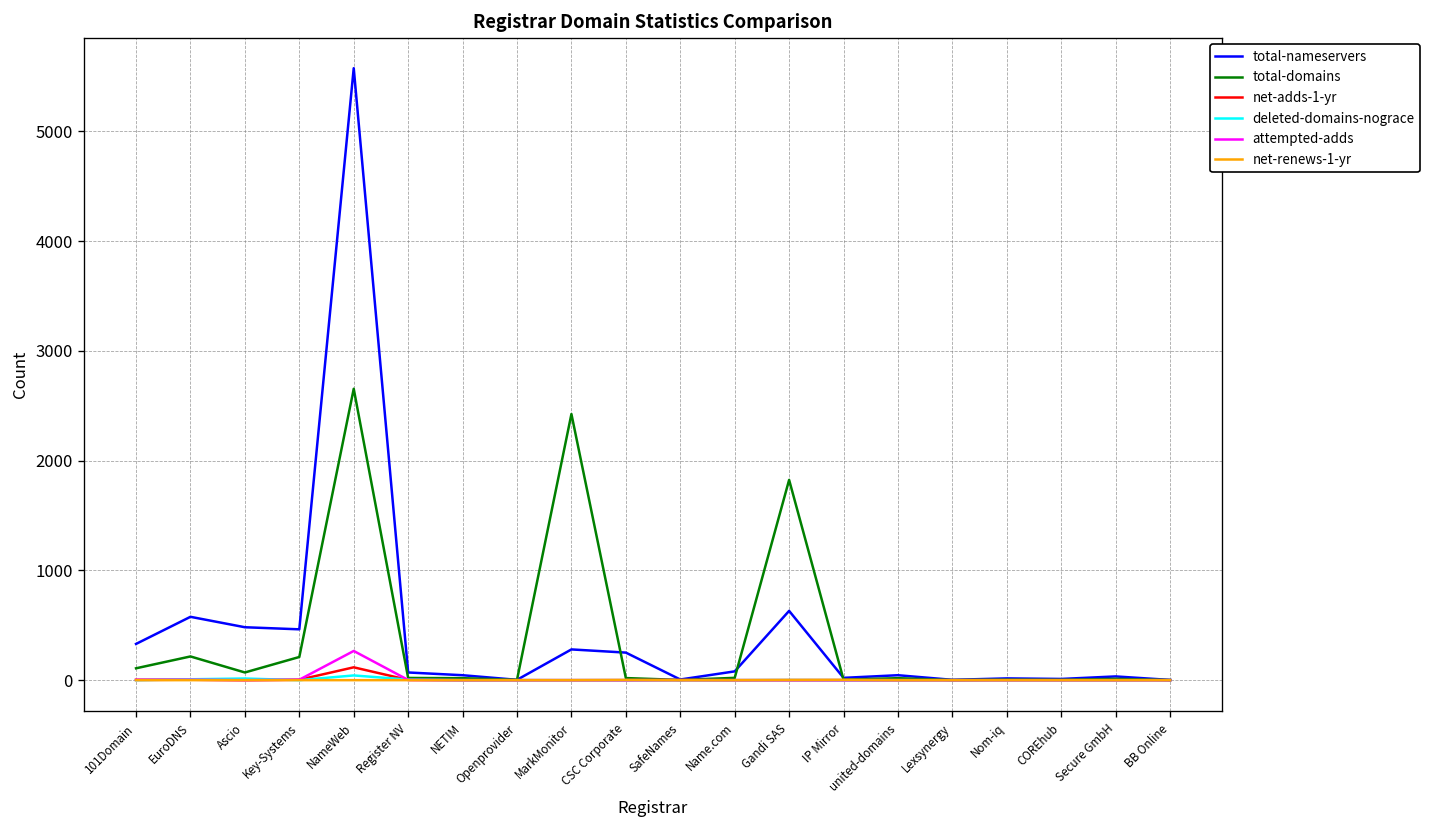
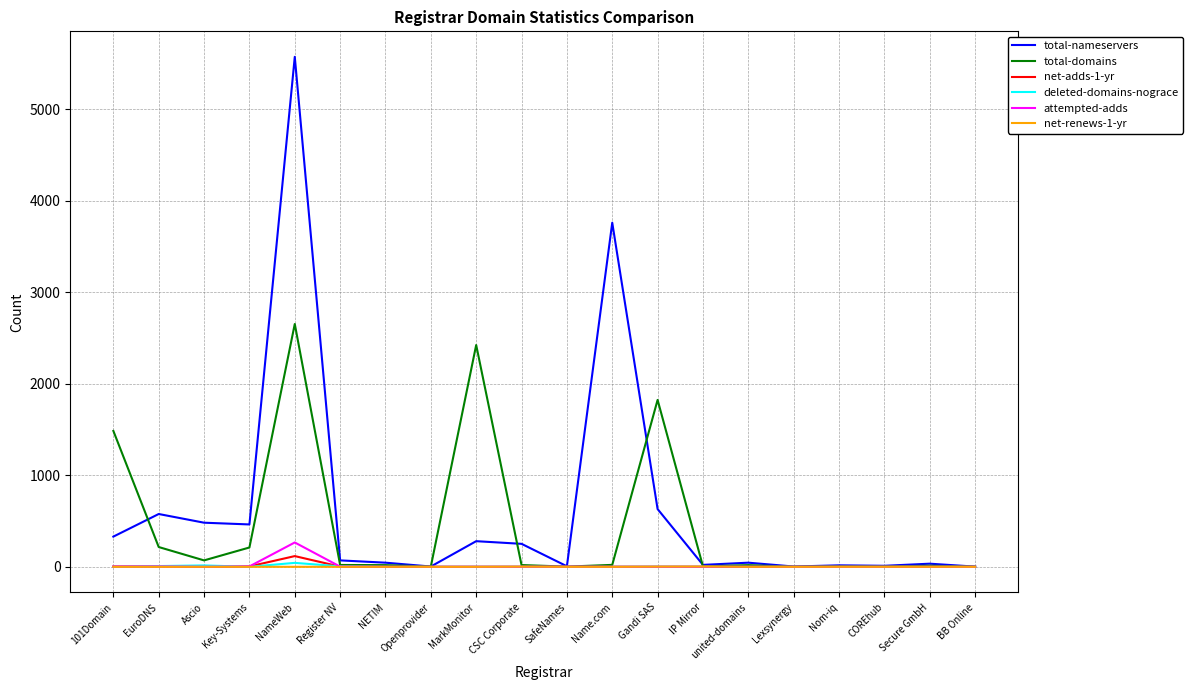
  {
    "total-nameservers": {
      "101Domain": 300,
      "EuroDNS": 600,
      "Ascio": 500,
      "Key-Systems": 500,
      "NameWeb": 5600,
      "Register NV": 100,
      "MarkMonitor": 300,
      "CSC Corporate": 300,
-     "Name.com": 100,
+     "Name.com": 3800,
      "Gandi SAS": 600
    },
    "total-domains": {
-     "101Domain": 100,
+     "101Domain": 1500,
      "EuroDNS": 200,
      "Ascio": 100,
      "Key-Systems": 200,
      "NameWeb": 2700,
      "MarkMonitor": 2400,
      "Gandi SAS": 1800
    },
    "net-adds-1-yr": {
      "NameWeb": 100
    },
    "deleted-domains-nograce": {
      "NameWeb": 0
    },
    "attempted-adds": {
      "NameWeb": 300
    },
    "net-renews-1-yr": {
      "NameWeb": 0
    }
  }
